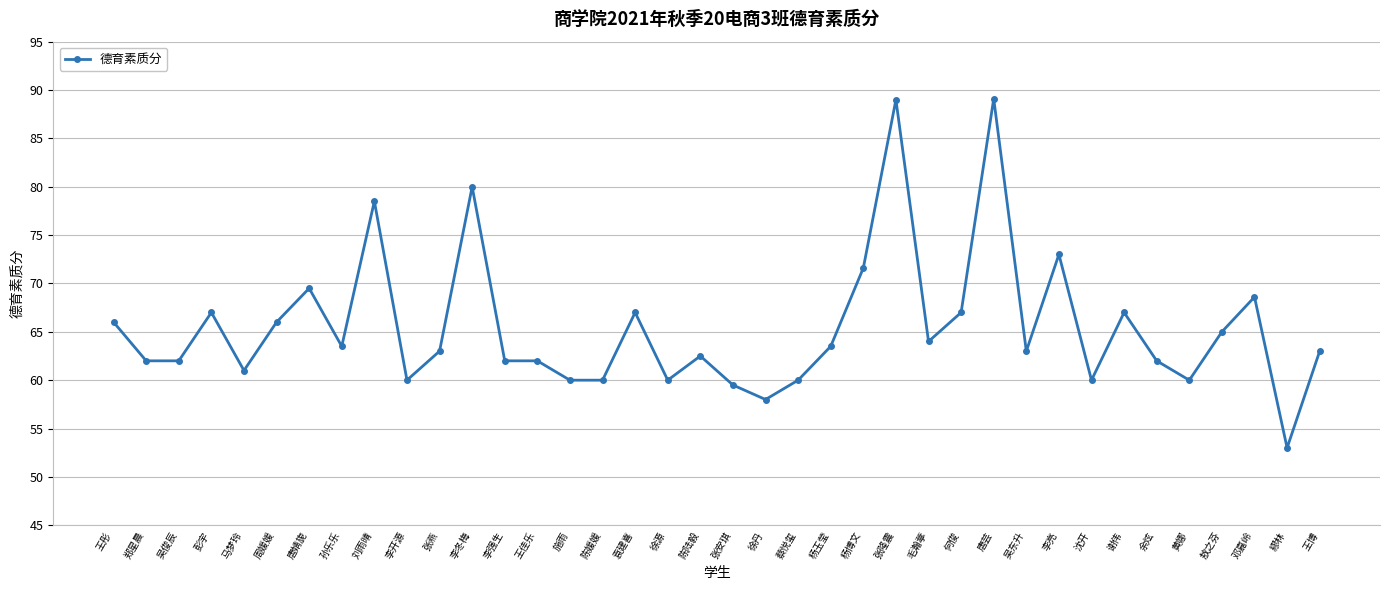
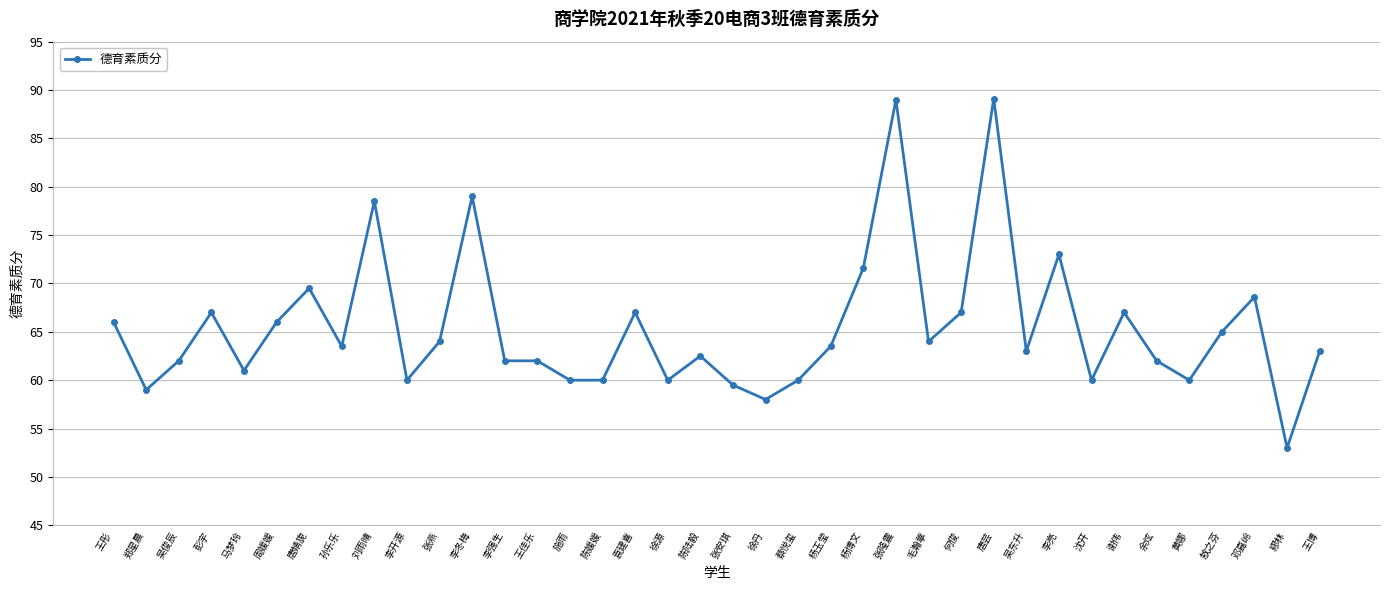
  {
    "王彤": 66,
-   "郑星晨": 62,
+   "郑星晨": 59,
    "吴俊辰": 62,
    "彭宇": 67,
    "马梦玲": 61,
    "周媛媛": 66,
    "唐婧旎": 70,
    "孙乐乐": 64,
    "刘雨晴": 79,
    "李开源": 60,
-   "张燕": 63,
-   "李冬梅": 80,
+   "张燕": 64,
+   "李冬梅": 79,
    "李强生": 62,
    "王佳乐": 62,
    "施雨": 60,
    "陈媛媛": 60,
    "袁建喜": 67,
    "徐源": 60,
    "陈陆毅": 63,
    "张安琪": 60,
    "徐丹": 58,
    "蔡悦玺": 60,
    "杨玉莹": 64,
    "杨博文": 72,
    "张隆震": 89,
    "毛瀚葶": 64,
    "何俊": 67,
    "唐芸": 89,
    "吴东升": 63,
    "李亮": 73,
    "沈开": 60,
    "谢伟": 67,
    "余炫": 62,
    "黄娜": 60,
    "敖之芬": 65,
    "邓嘉岭": 69,
    "繆林": 53,
    "王博": 63
  }
